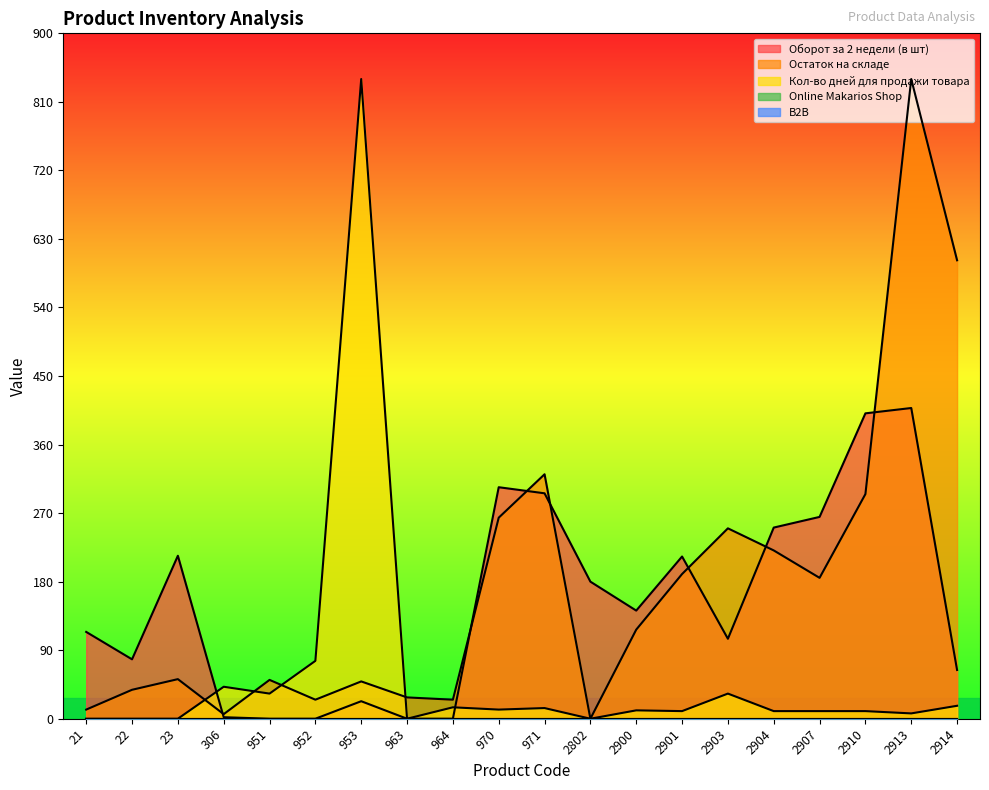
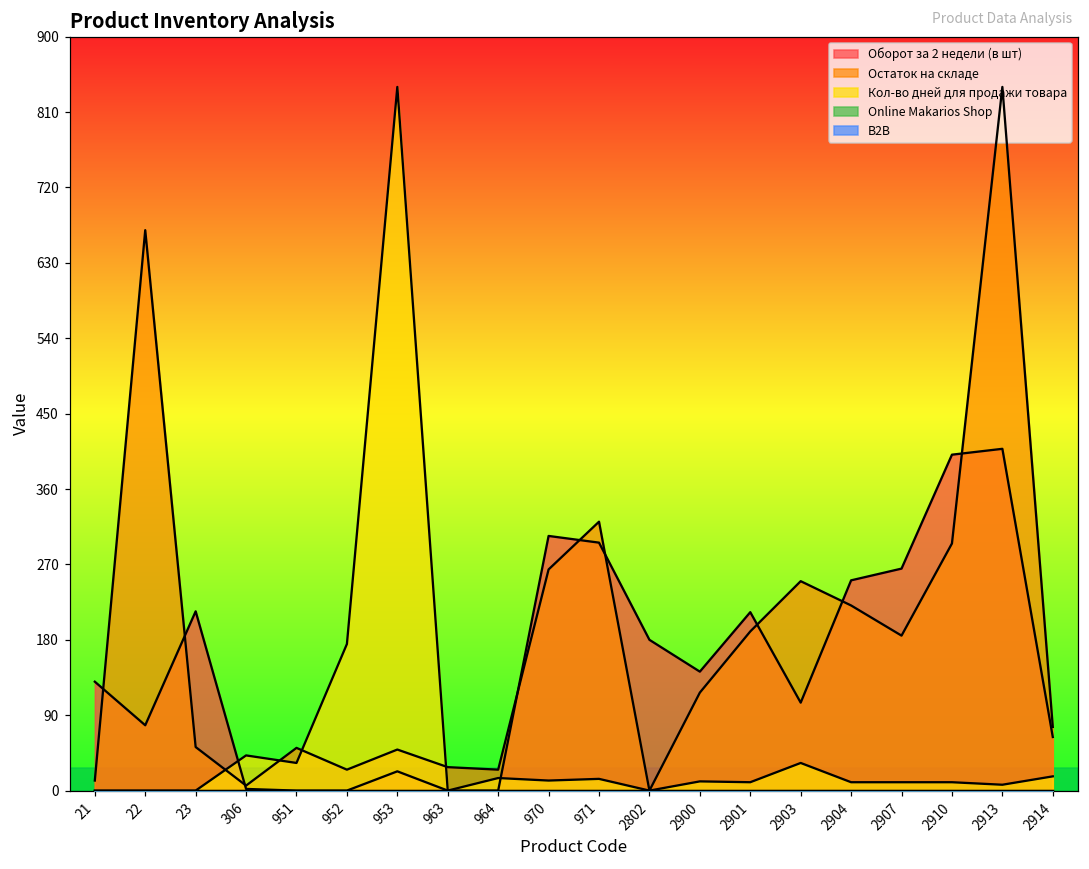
  {
    "Оборот за 2 недели (в шт)": {
-     "21": 110,
+     "21": 130,
      "22": 80,
      "23": 210,
      "970": 300,
      "971": 300,
      "2802": 180,
      "2900": 140,
      "2901": 210,
      "2903": 110,
      "2904": 250,
      "2907": 270,
      "2910": 400,
      "2913": 410,
      "2914": 60
    },
    "Остаток на складе": {
-     "22": 40,
+     "22": 670,
      "23": 50,
      "951": 50,
      "953": 50,
      "963": 30,
      "970": 260,
      "971": 320,
      "2900": 120,
      "2901": 190,
      "2903": 250,
      "2904": 220,
      "2907": 190,
      "2910": 300,
-     "2914": 600
+     "2914": 80
    },
    "Кол-во дней для продажи товара": {
      "306": 40,
      "951": 30,
-     "952": 80,
+     "952": 180,
      "953": 840,
      "2903": 30
    }
  }
